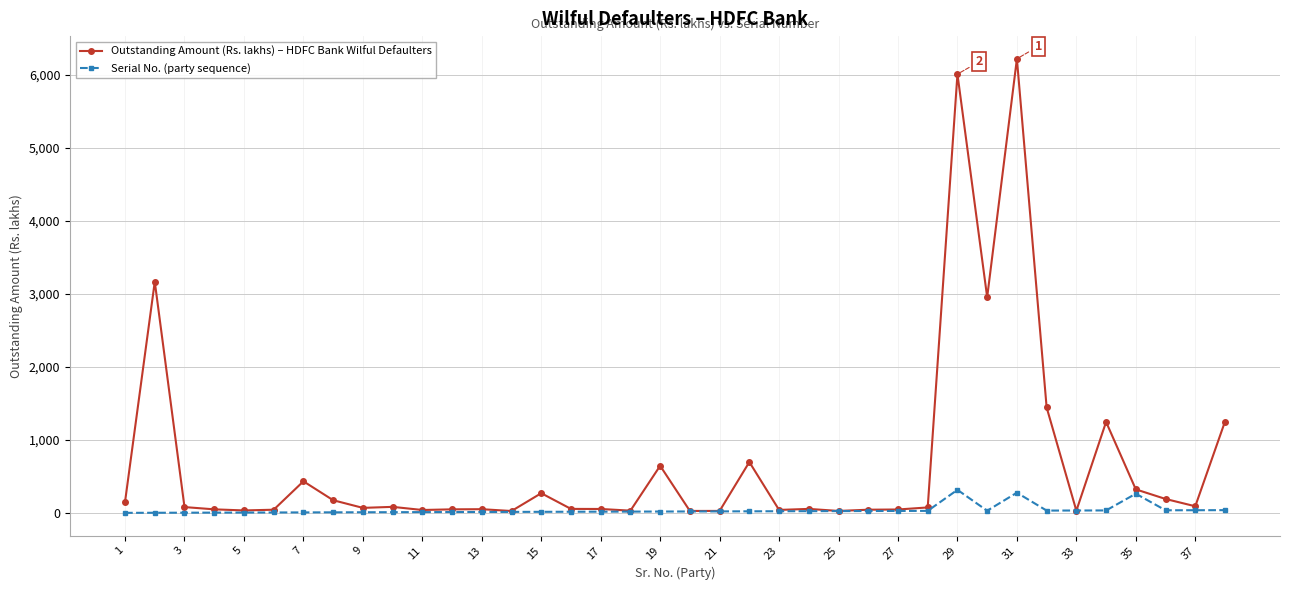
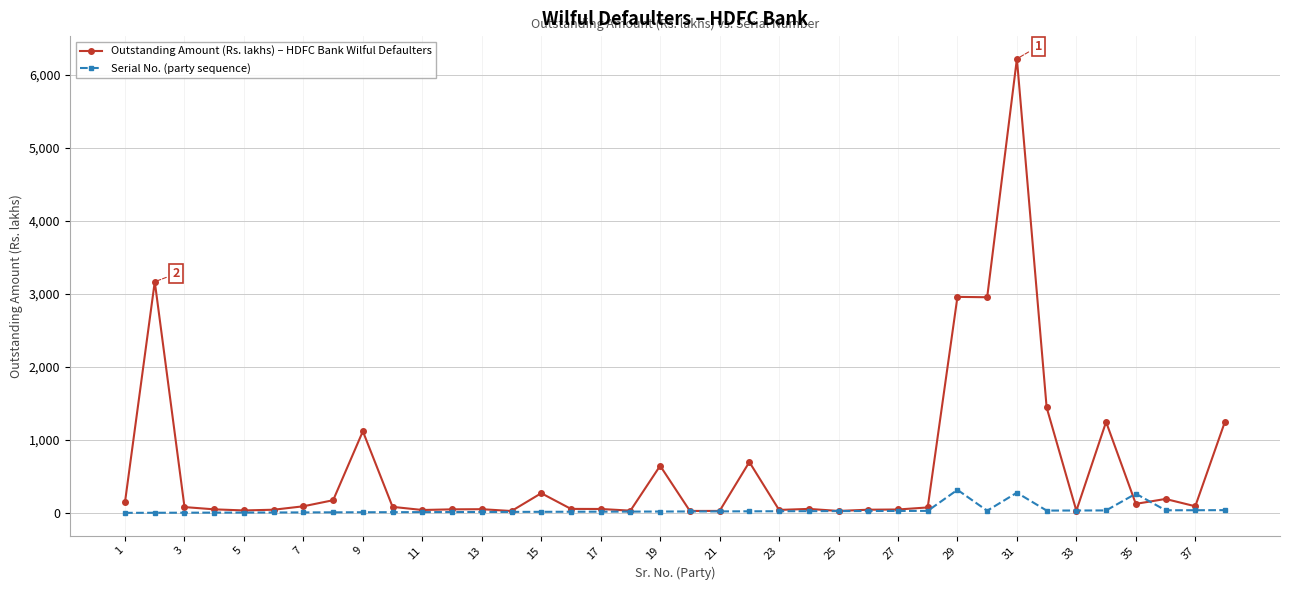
  {
    "Outstanding Amount (Rs. lakhs) – HDFC Bank Wilful Defaulters": {
      "1": "200",
      "3": "100",
-     "7": "400",
-     "9": "100",
+     "7": "100",
+     "9": "1,100",
      "13": "100",
      "15": "300",
      "17": "100",
      "19": "600",
-     "29": "6,000",
-     "35": "300",
+     "29": "3,000",
+     "35": "100",
      "37": "100"
    },
    "Serial No. (party sequence)": {
      "1": "0",
      "3": "0",
      "7": "0",
      "9": "0",
      "13": "0",
      "15": "0",
      "17": "0",
      "19": "0",
      "29": "300",
      "31": "300",
      "35": "300",
      "37": "0"
    }
  }
